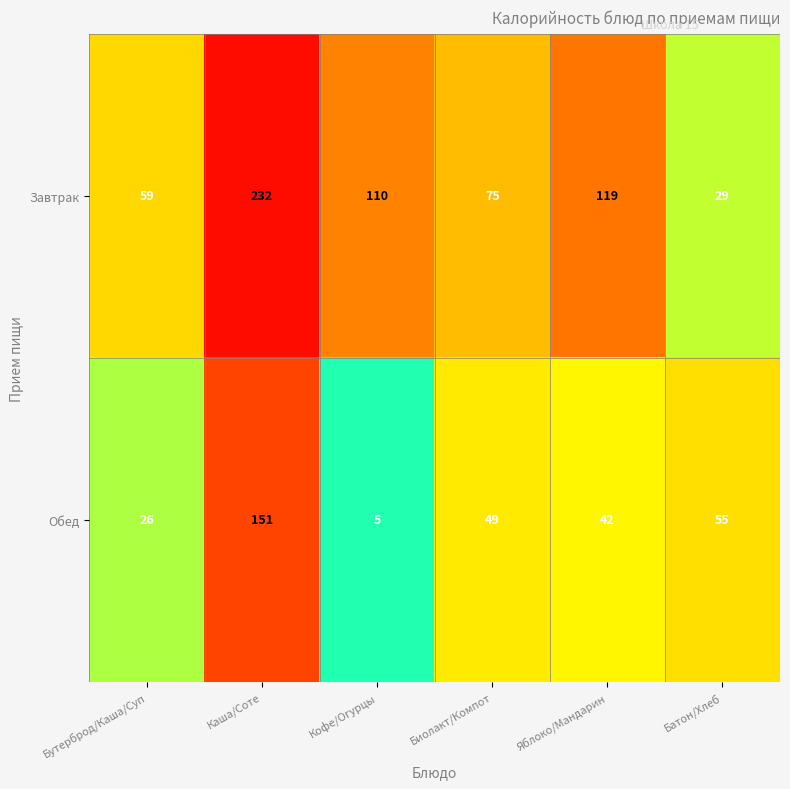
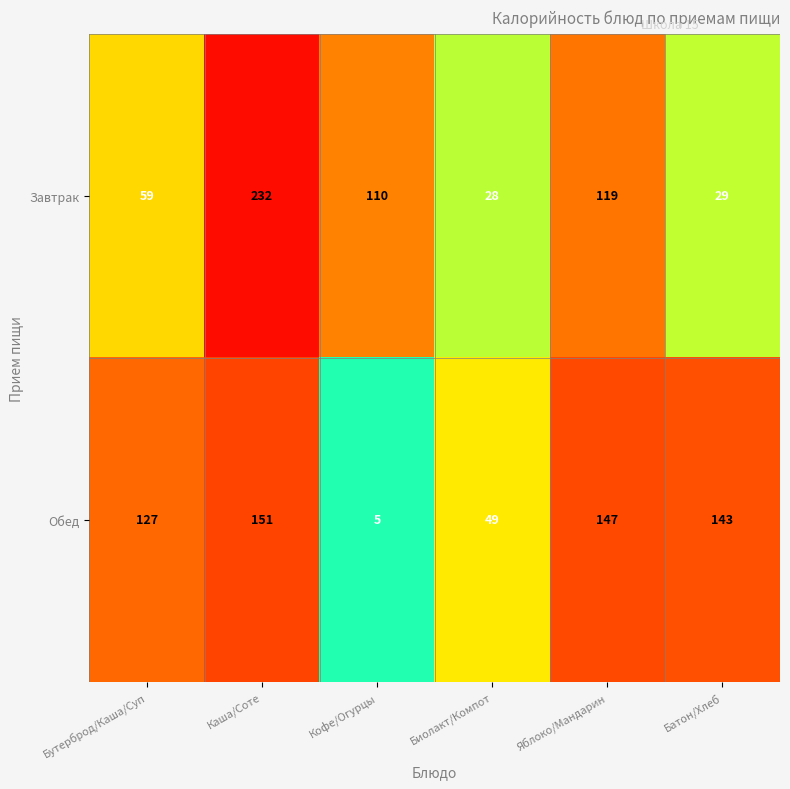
  {
    "Завтрак": {
      "Бутерброд/Каша/Суп": 59,
      "Каша/Соте": 232,
      "Кофе/Огурцы": 110,
-     "Биолакт/Компот": 75,
+     "Биолакт/Компот": 28,
      "Яблоко/Мандарин": 119,
      "Батон/Хлеб": 29
    },
    "Обед": {
-     "Бутерброд/Каша/Суп": 26,
+     "Бутерброд/Каша/Суп": 127,
      "Каша/Соте": 151,
      "Кофе/Огурцы": 5,
      "Биолакт/Компот": 49,
-     "Яблоко/Мандарин": 42,
-     "Батон/Хлеб": 55
+     "Яблоко/Мандарин": 147,
+     "Батон/Хлеб": 143
    }
  }
